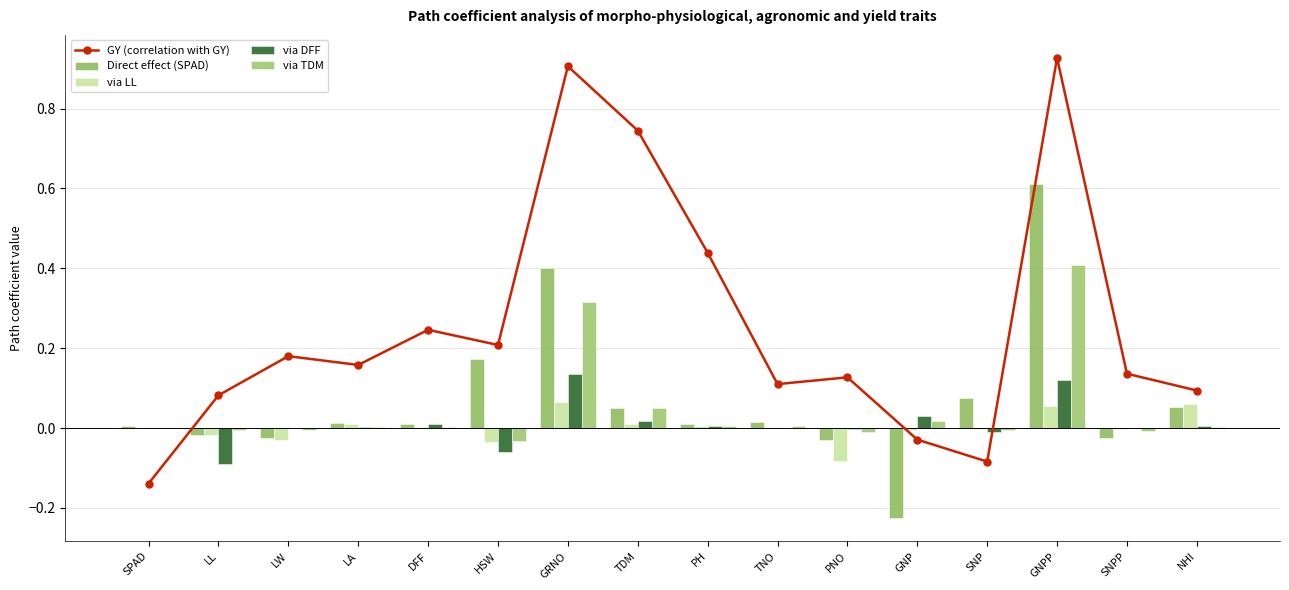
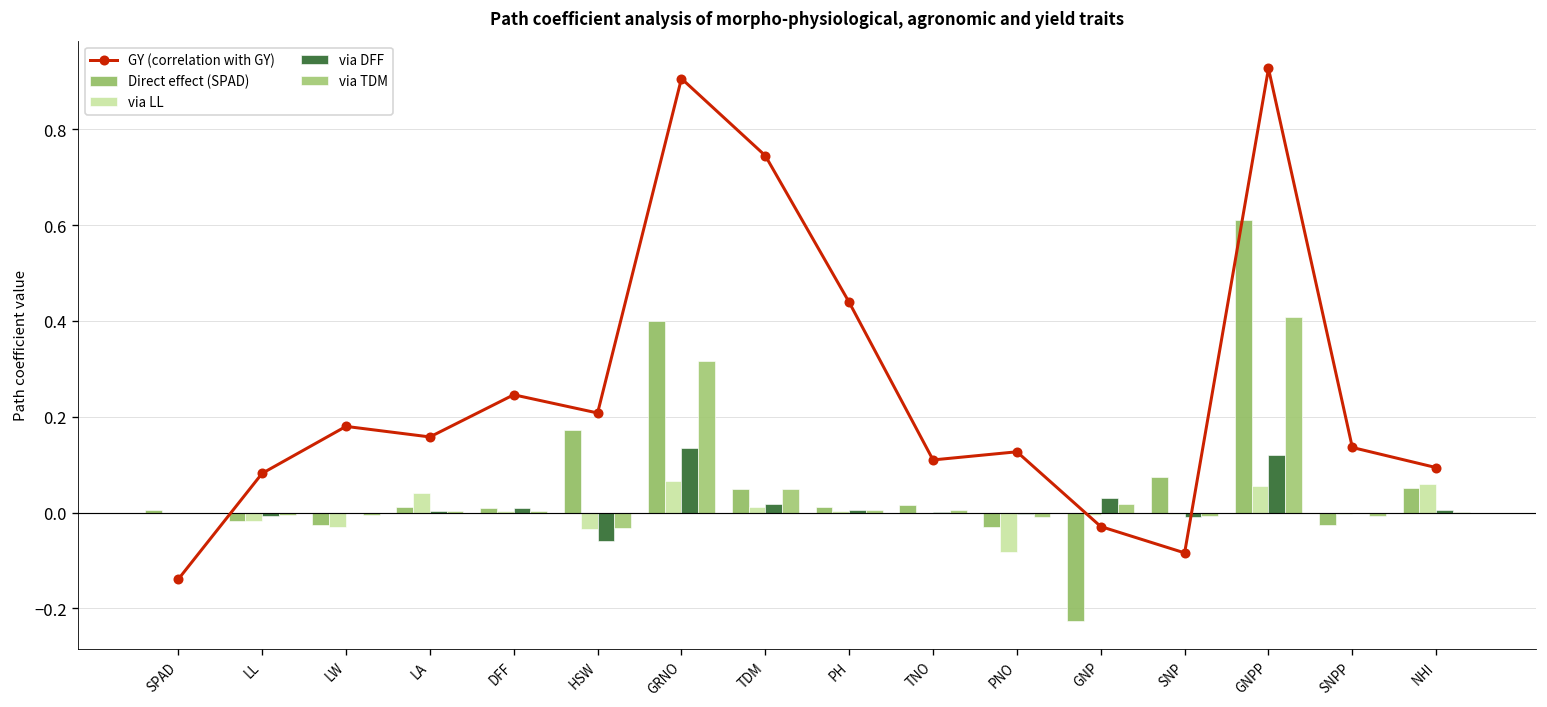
  {
    "GY (correlation with GY)": {
      "SPAD": -0.14,
      "LL": 0.08,
      "LW": 0.18,
      "LA": 0.16,
      "DFF": 0.25,
      "HSW": 0.21,
      "GRNO": 0.91,
      "TDM": 0.75,
      "PH": 0.44,
      "TNO": 0.11,
      "PNO": 0.13,
      "GNP": -0.03,
      "SNP": -0.08,
      "GNPP": 0.93,
      "SNPP": 0.14,
      "NHI": 0.09
    },
    "via LL": {
      "LL": -0.02,
      "LW": -0.03,
-     "LA": 0.01,
+     "LA": 0.04,
      "HSW": -0.03,
      "GRNO": 0.07,
      "TDM": 0.01,
      "TNO": 0.00,
      "PNO": -0.08,
      "GNPP": 0.06,
      "NHI": 0.06
    },
    "via DFF": {
-     "LL": -0.09,
+     "LL": -0.01,
      "LW": 0.00,
      "DFF": 0.01,
      "HSW": -0.06,
      "GRNO": 0.14,
      "TDM": 0.02,
      "GNP": 0.03,
      "SNP": -0.01,
      "GNPP": 0.12,
      "SNPP": 0.00
    }
  }
